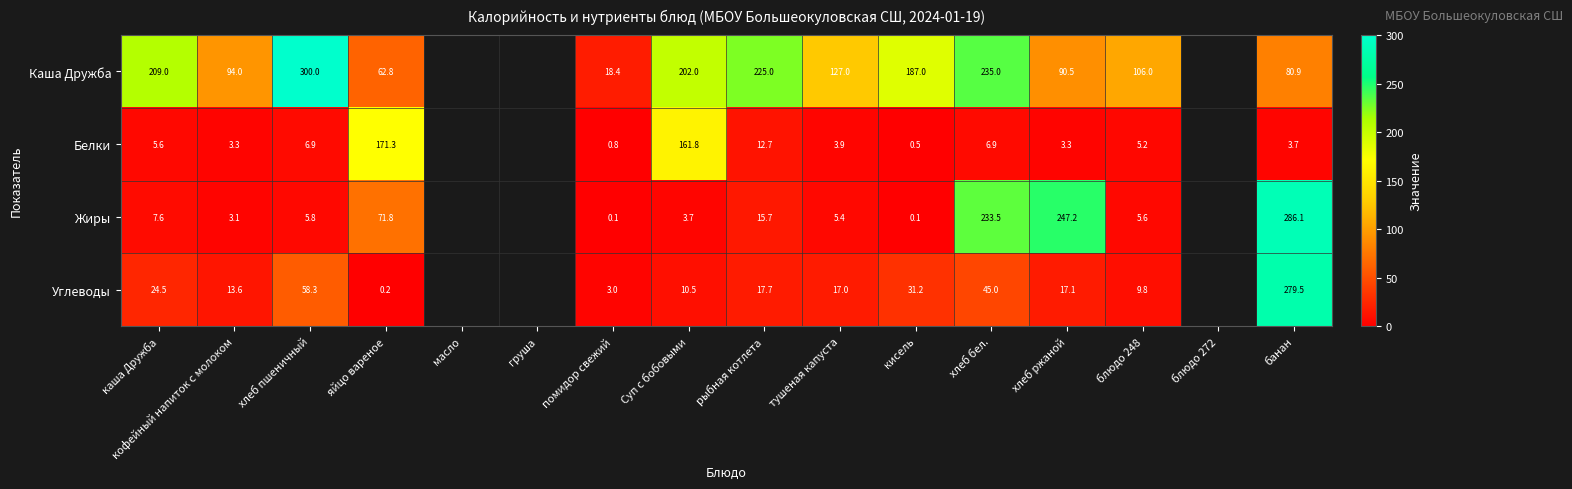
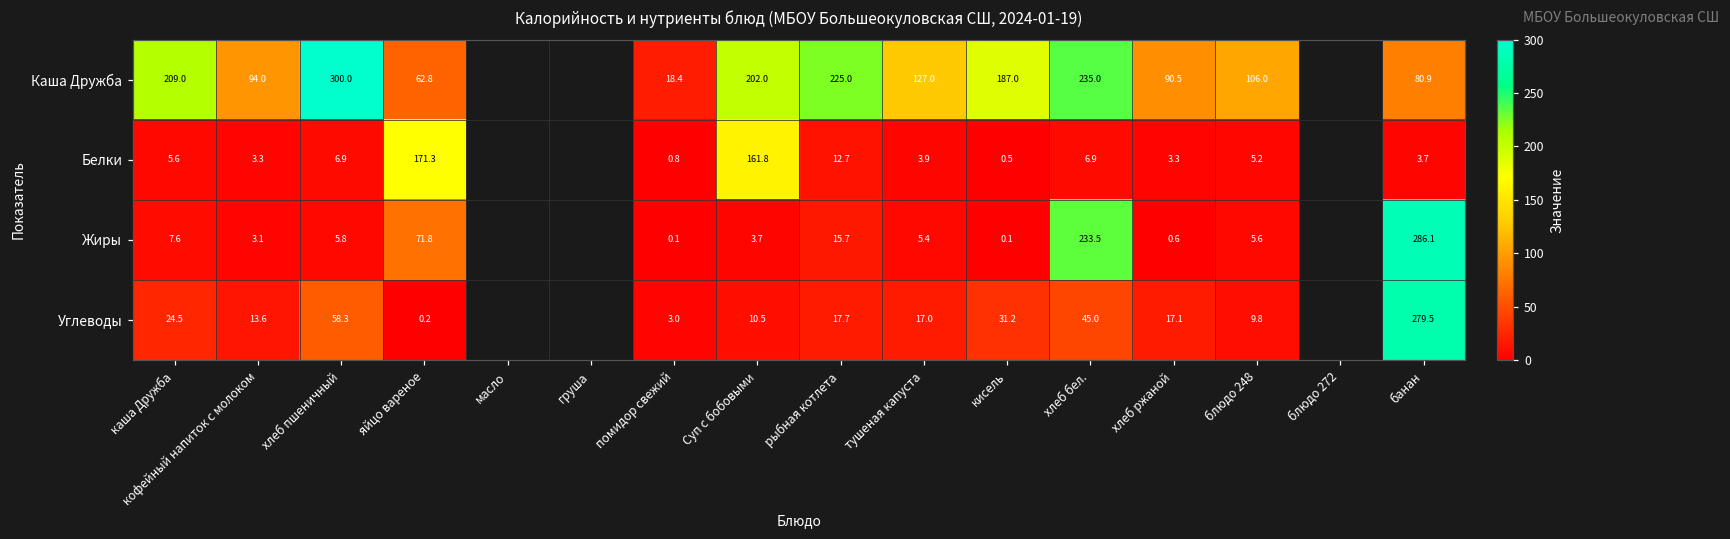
  {
    "Каша Дружба": {
      "каша Дружба": 209.0,
      "кофейный напиток с молоком": 94.0,
      "хлеб пшеничный": 300.0,
      "яйцо вареное": 62.8,
      "помидор свежий": 18.4,
      "Суп с бобовыми": 202.0,
      "рыбная котлета": 225.0,
      "тушеная капуста": 127.0,
      "кисель": 187.0,
      "хлеб бел.": 235.0,
      "хлеб ржаной": 90.5,
      "блюдо 248": 106.0,
      "банан": 80.9
    },
    "Белки": {
      "каша Дружба": 5.6,
      "кофейный напиток с молоком": 3.3,
      "хлеб пшеничный": 6.9,
      "яйцо вареное": 171.3,
      "помидор свежий": 0.8,
      "Суп с бобовыми": 161.8,
      "рыбная котлета": 12.7,
      "тушеная капуста": 3.9,
      "кисель": 0.5,
      "хлеб бел.": 6.9,
      "хлеб ржаной": 3.3,
      "блюдо 248": 5.2,
      "банан": 3.7
    },
    "Жиры": {
      "каша Дружба": 7.6,
      "кофейный напиток с молоком": 3.1,
      "хлеб пшеничный": 5.8,
      "яйцо вареное": 71.8,
      "помидор свежий": 0.1,
      "Суп с бобовыми": 3.7,
      "рыбная котлета": 15.7,
      "тушеная капуста": 5.4,
      "кисель": 0.1,
      "хлеб бел.": 233.5,
-     "хлеб ржаной": 247.2,
+     "хлеб ржаной": 0.6,
      "блюдо 248": 5.6,
      "банан": 286.1
    },
    "Углеводы": {
      "каша Дружба": 24.5,
      "кофейный напиток с молоком": 13.6,
      "хлеб пшеничный": 58.3,
      "яйцо вареное": 0.2,
      "помидор свежий": 3.0,
      "Суп с бобовыми": 10.5,
      "рыбная котлета": 17.7,
      "тушеная капуста": 17.0,
      "кисель": 31.2,
      "хлеб бел.": 45.0,
      "хлеб ржаной": 17.1,
      "блюдо 248": 9.8,
      "банан": 279.5
    }
  }
